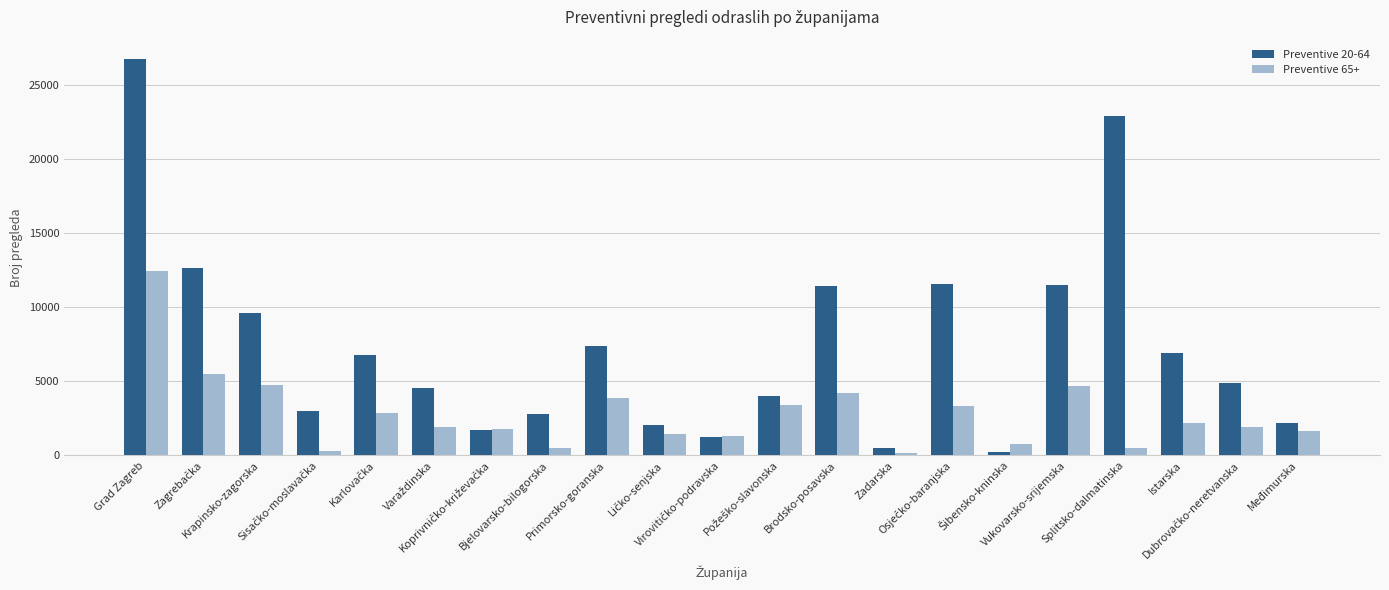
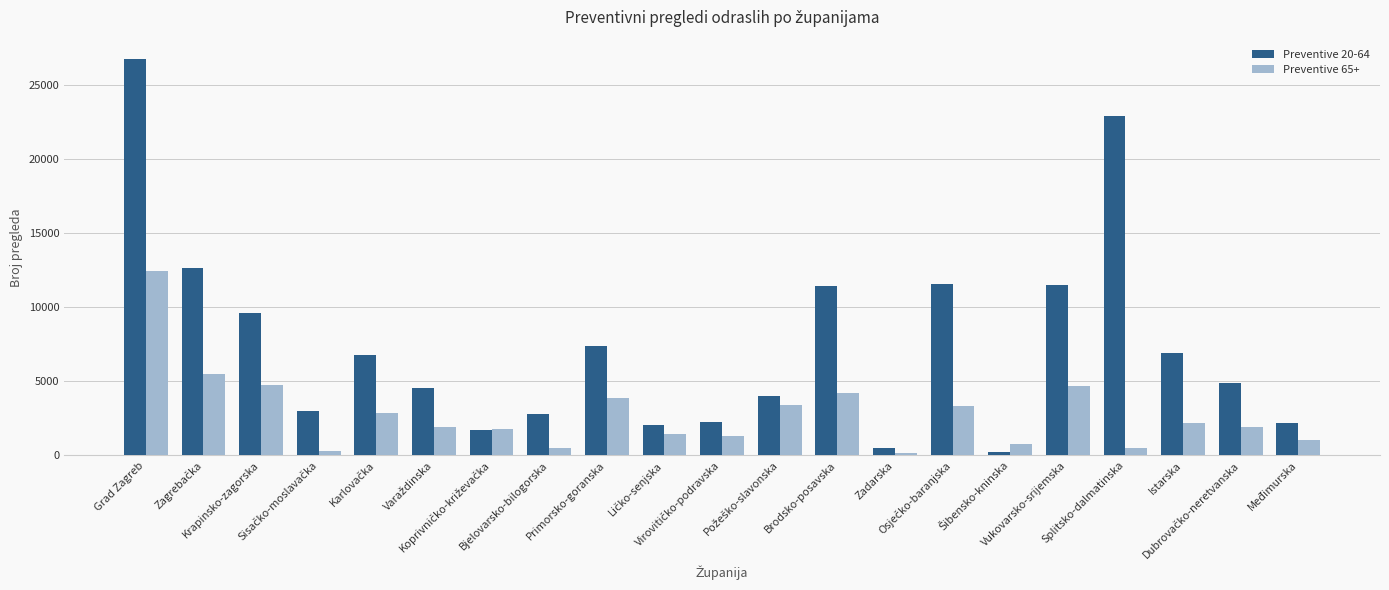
  {
    "Preventive 20-64": {
      "Grad Zagreb": 26700,
      "Zagrebačka": 12600,
      "Krapinsko-zagorska": 9600,
      "Sisačko-moslavačka": 3000,
      "Karlovačka": 6800,
      "Varaždinska": 4500,
      "Koprivničko-križevačka": 1700,
      "Bjelovarsko-bilogorska": 2800,
      "Primorsko-goranska": 7300,
      "Ličko-senjska": 2100,
-     "Virovitičko-podravska": 1200,
+     "Virovitičko-podravska": 2300,
      "Požeško-slavonska": 4000,
      "Brodsko-posavska": 11400,
      "Zadarska": 500,
      "Osječko-baranjska": 11600,
      "Šibensko-kninska": 200,
      "Vukovarsko-srijemska": 11500,
      "Splitsko-dalmatinska": 22900,
      "Istarska": 6900,
      "Dubrovačko-neretvanska": 4900,
      "Međimurska": 2200
    },
    "Preventive 65+": {
      "Grad Zagreb": 12400,
      "Zagrebačka": 5500,
      "Krapinsko-zagorska": 4700,
      "Sisačko-moslavačka": 300,
      "Karlovačka": 2800,
      "Varaždinska": 1900,
      "Koprivničko-križevačka": 1800,
      "Bjelovarsko-bilogorska": 500,
      "Primorsko-goranska": 3900,
      "Ličko-senjska": 1400,
      "Virovitičko-podravska": 1300,
      "Požeško-slavonska": 3400,
      "Brodsko-posavska": 4200,
      "Osječko-baranjska": 3400,
      "Šibensko-kninska": 700,
      "Vukovarsko-srijemska": 4700,
      "Splitsko-dalmatinska": 500,
      "Istarska": 2200,
      "Dubrovačko-neretvanska": 1900,
-     "Međimurska": 1600
+     "Međimurska": 1000
    }
  }
